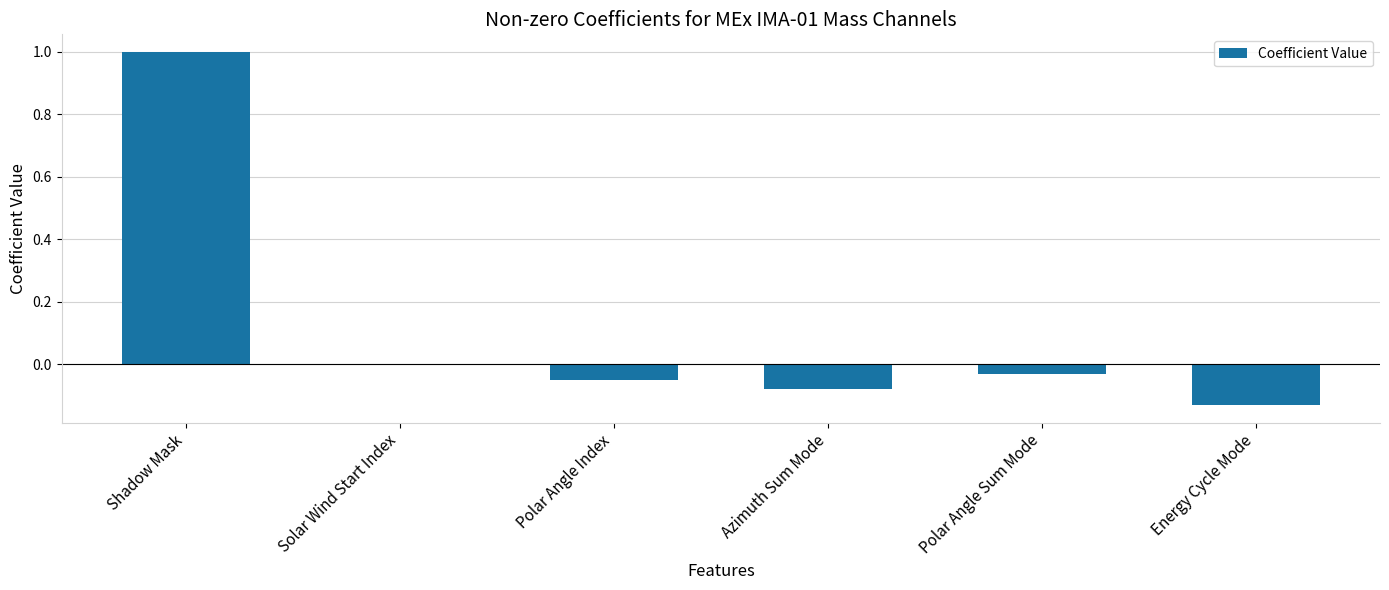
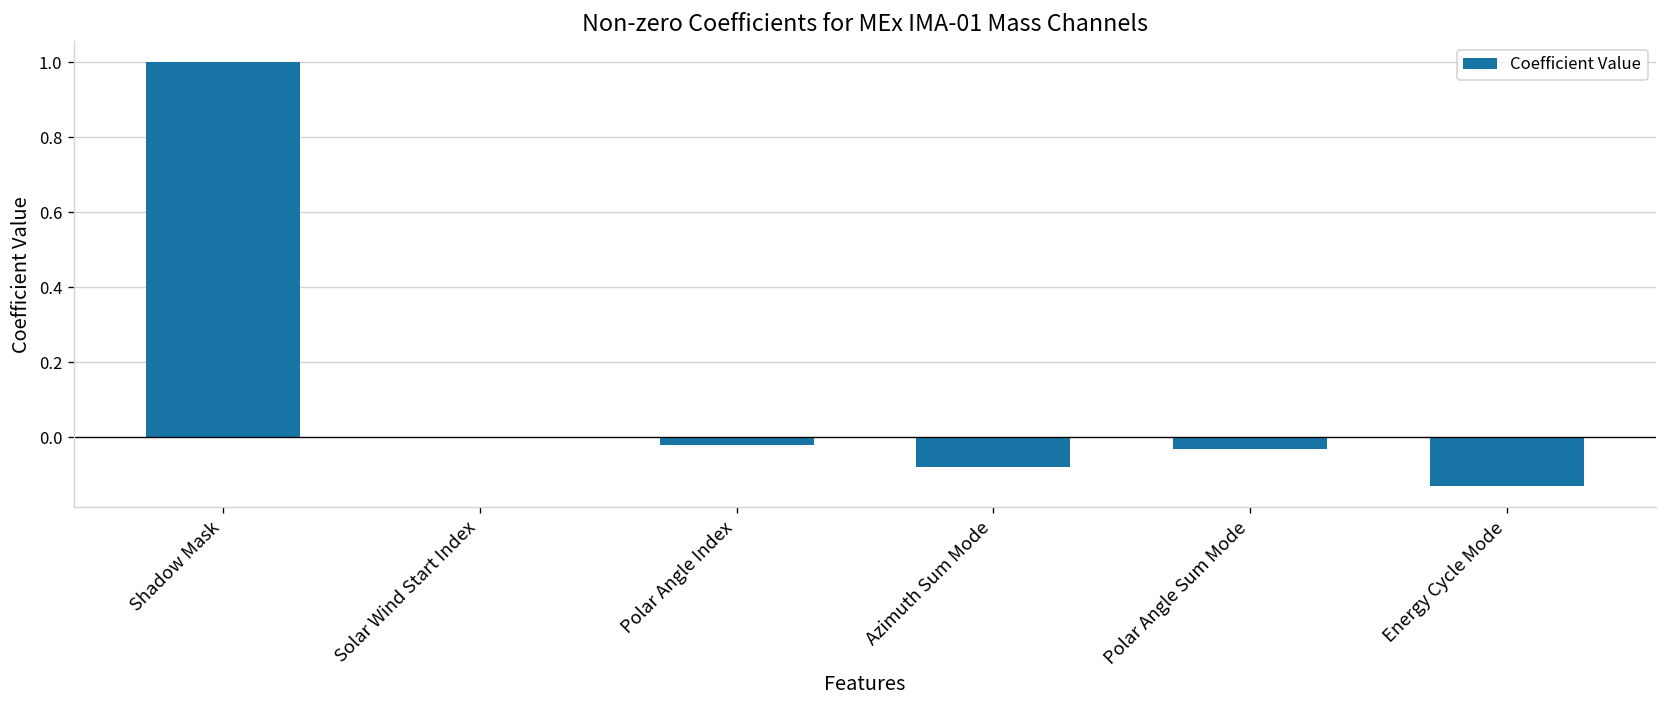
  {
    "Shadow Mask": 1.00,
    "Solar Wind Start Index": 0.00,
-   "Polar Angle Index": -0.05,
+   "Polar Angle Index": -0.02,
    "Azimuth Sum Mode": -0.08,
    "Polar Angle Sum Mode": -0.03,
    "Energy Cycle Mode": -0.13
  }
